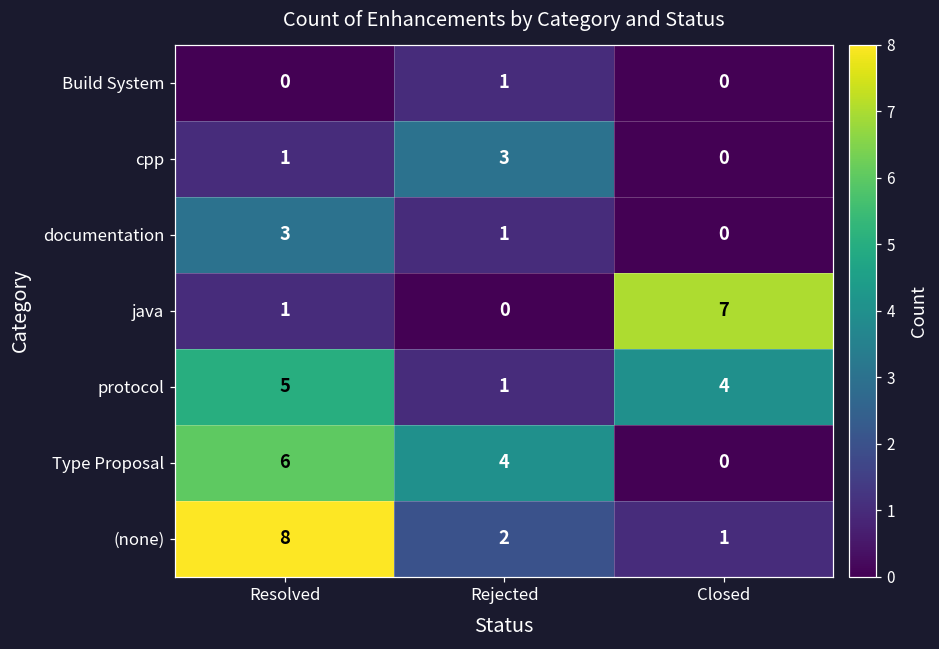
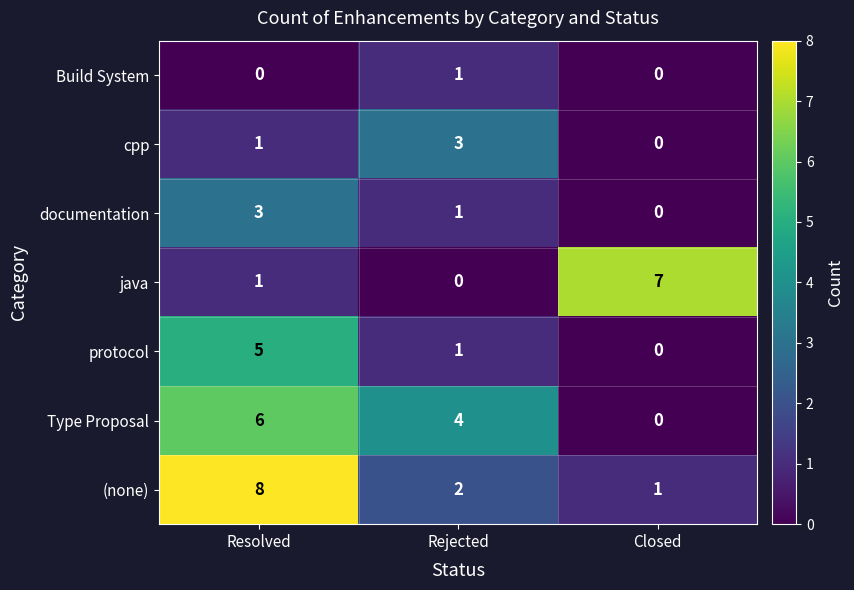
  {
    "Build System": {
      "Resolved": 0,
      "Rejected": 1,
      "Closed": 0
    },
    "cpp": {
      "Resolved": 1,
      "Rejected": 3,
      "Closed": 0
    },
    "documentation": {
      "Resolved": 3,
      "Rejected": 1,
      "Closed": 0
    },
    "java": {
      "Resolved": 1,
      "Rejected": 0,
      "Closed": 7
    },
    "protocol": {
      "Resolved": 5,
      "Rejected": 1,
-     "Closed": 4
+     "Closed": 0
    },
    "Type Proposal": {
      "Resolved": 6,
      "Rejected": 4,
      "Closed": 0
    },
    "(none)": {
      "Resolved": 8,
      "Rejected": 2,
      "Closed": 1
    }
  }
